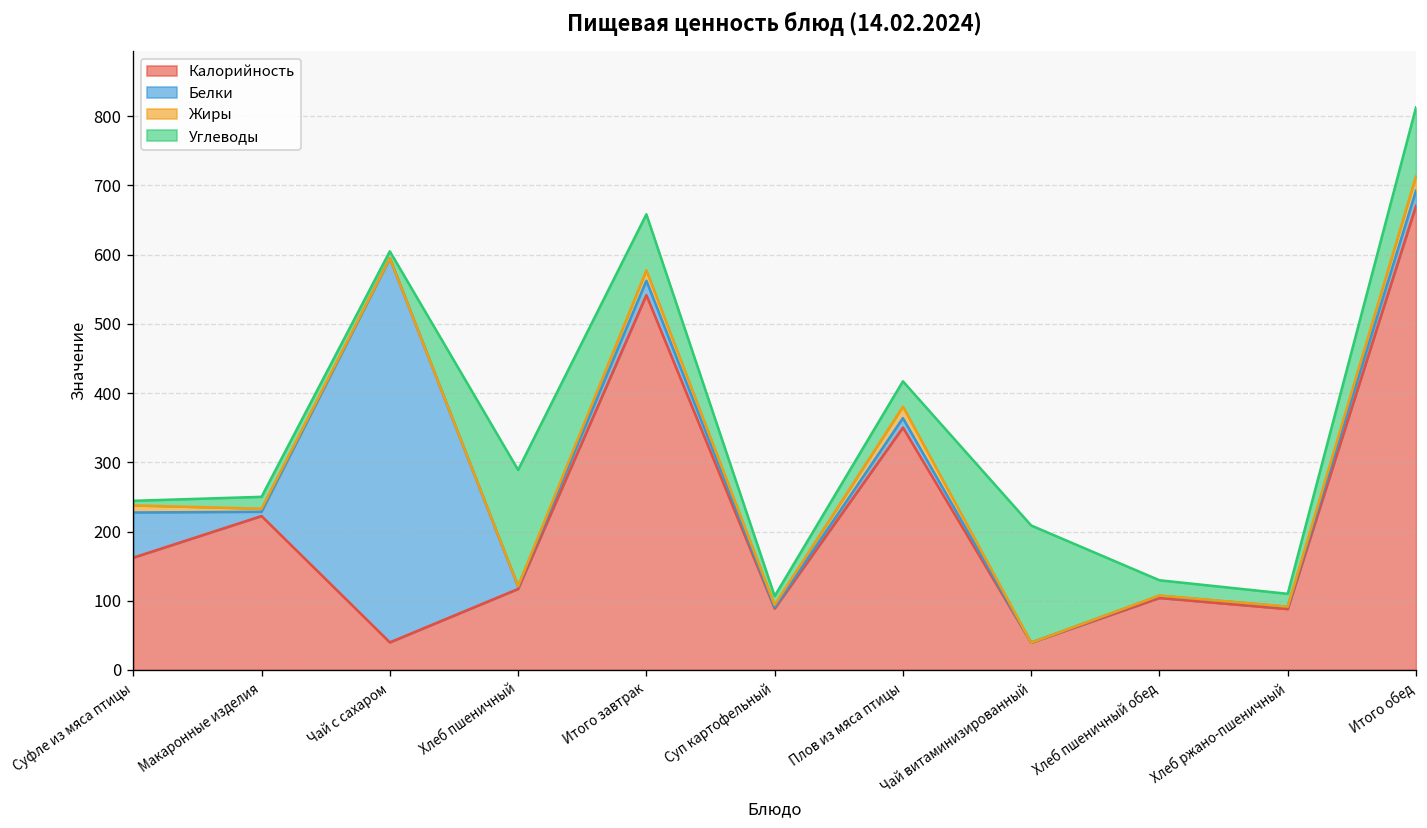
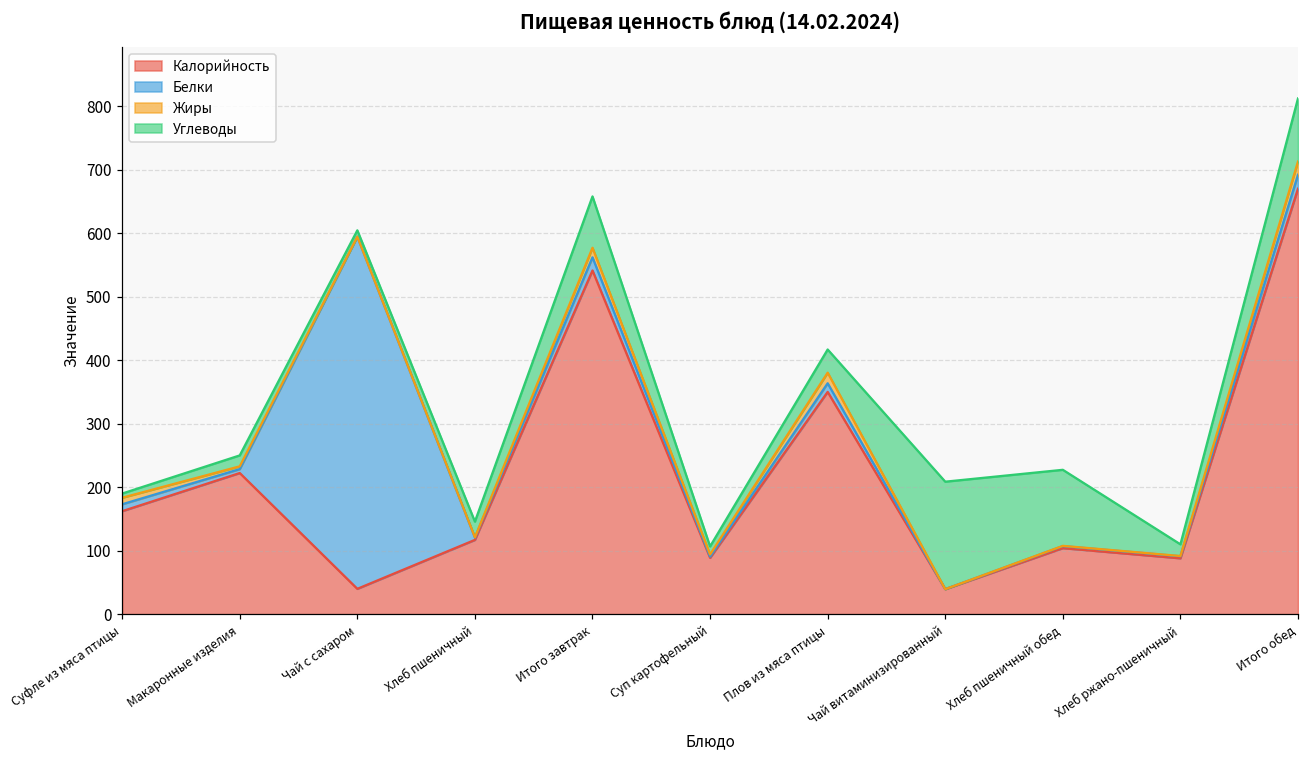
  {
    "Калорийность": {
      "Суфле из мяса птицы": 160,
      "Макаронные изделия": 220,
      "Чай с сахаром": 40,
      "Итого завтрак": 540,
      "Плов из мяса птицы": 350,
      "Итого обед": 670
    },
    "Белки": {
-     "Суфле из мяса птицы": 70,
+     "Суфле из мяса птицы": 10,
      "Макаронные изделия": 10,
      "Итого завтрак": 20,
      "Плов из мяса птицы": 10,
      "Итого обед": 20
    },
    "Жиры": {
      "Суфле из мяса птицы": 10,
      "Макаронные изделия": 0,
      "Итого завтрак": 20,
      "Плов из мяса птицы": 20,
      "Итого обед": 20
    },
    "Углеводы": {
      "Суфле из мяса птицы": 10,
      "Макаронные изделия": 20,
      "Чай с сахаром": 10,
-     "Хлеб пшеничный": 170,
+     "Хлеб пшеничный": 20,
      "Итого завтрак": 80,
      "Суп картофельный": 10,
      "Плов из мяса птицы": 40,
      "Чай витаминизированный": 170,
-     "Хлеб пшеничный обед": 20,
+     "Хлеб пшеничный обед": 120,
      "Хлеб ржано-пшеничный": 20,
      "Итого обед": 100
    }
  }
